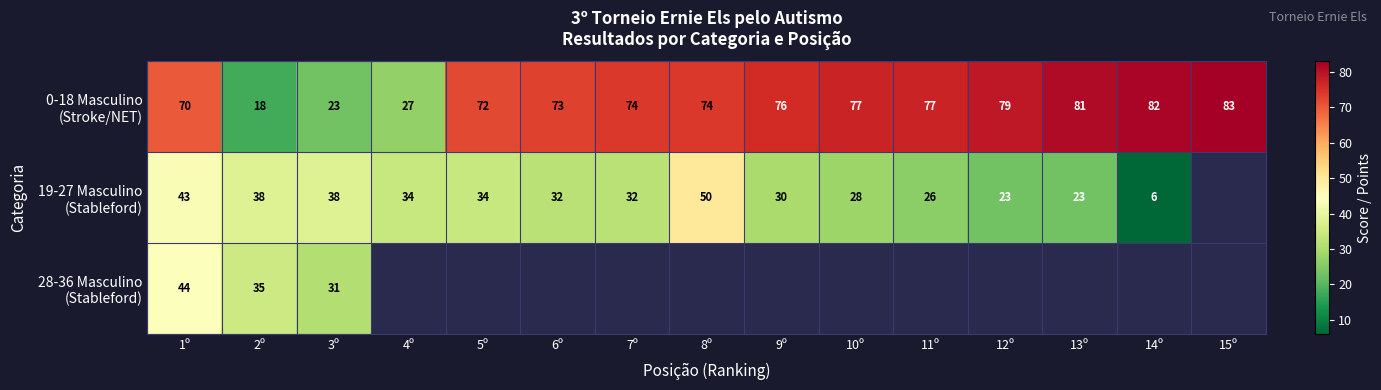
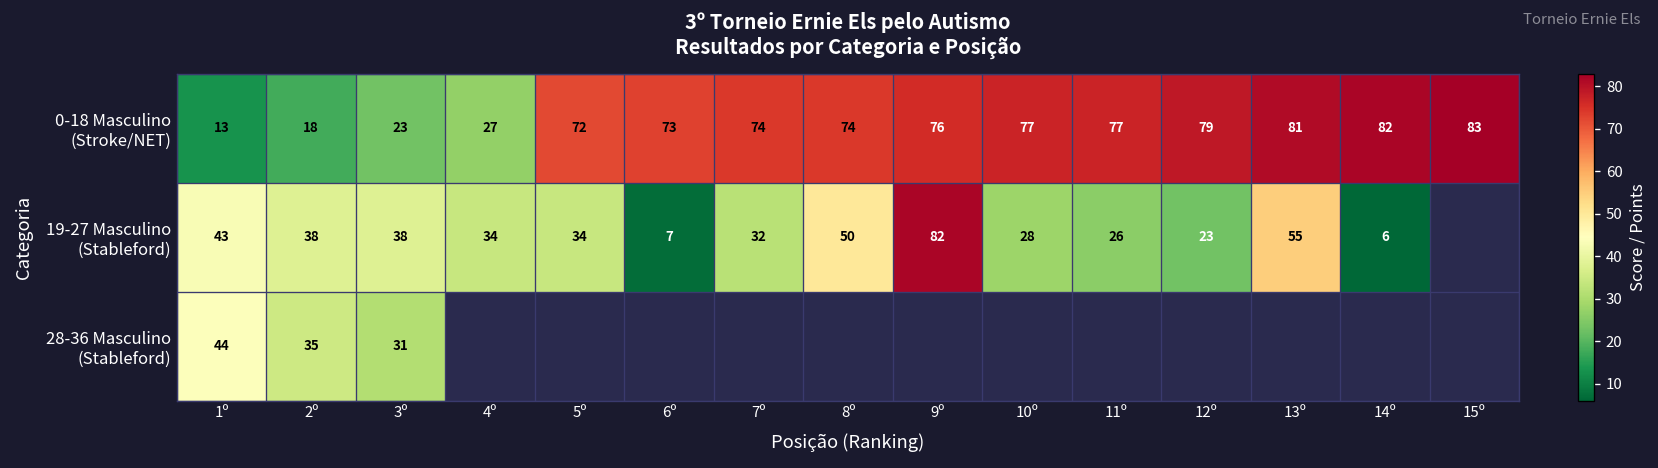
  {
    "0-18 Masculino (Stroke/NET)": {
-     "1º": 70,
+     "1º": 13,
      "2º": 18,
      "3º": 23,
      "4º": 27,
      "5º": 72,
      "6º": 73,
      "7º": 74,
      "8º": 74,
      "9º": 76,
      "10º": 77,
      "11º": 77,
      "12º": 79,
      "13º": 81,
      "14º": 82,
      "15º": 83
    },
    "19-27 Masculino (Stableford)": {
      "1º": 43,
      "2º": 38,
      "3º": 38,
      "4º": 34,
      "5º": 34,
-     "6º": 32,
+     "6º": 7,
      "7º": 32,
      "8º": 50,
-     "9º": 30,
+     "9º": 82,
      "10º": 28,
      "11º": 26,
      "12º": 23,
-     "13º": 23,
+     "13º": 55,
      "14º": 6
    },
    "28-36 Masculino (Stableford)": {
      "1º": 44,
      "2º": 35,
      "3º": 31
    }
  }
